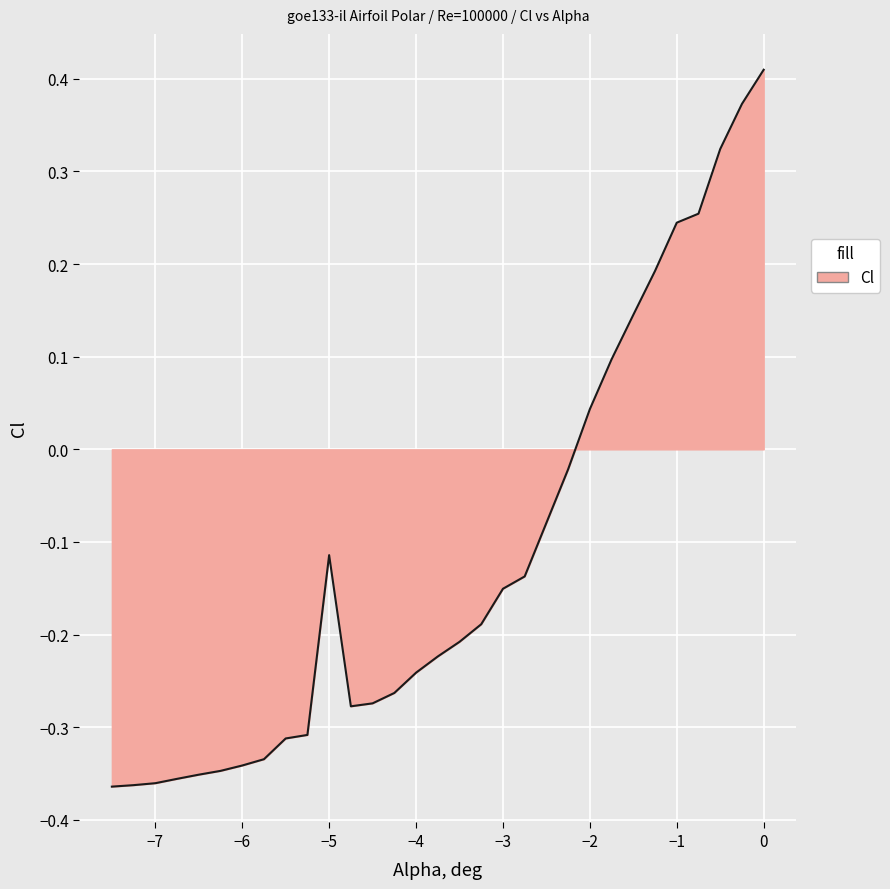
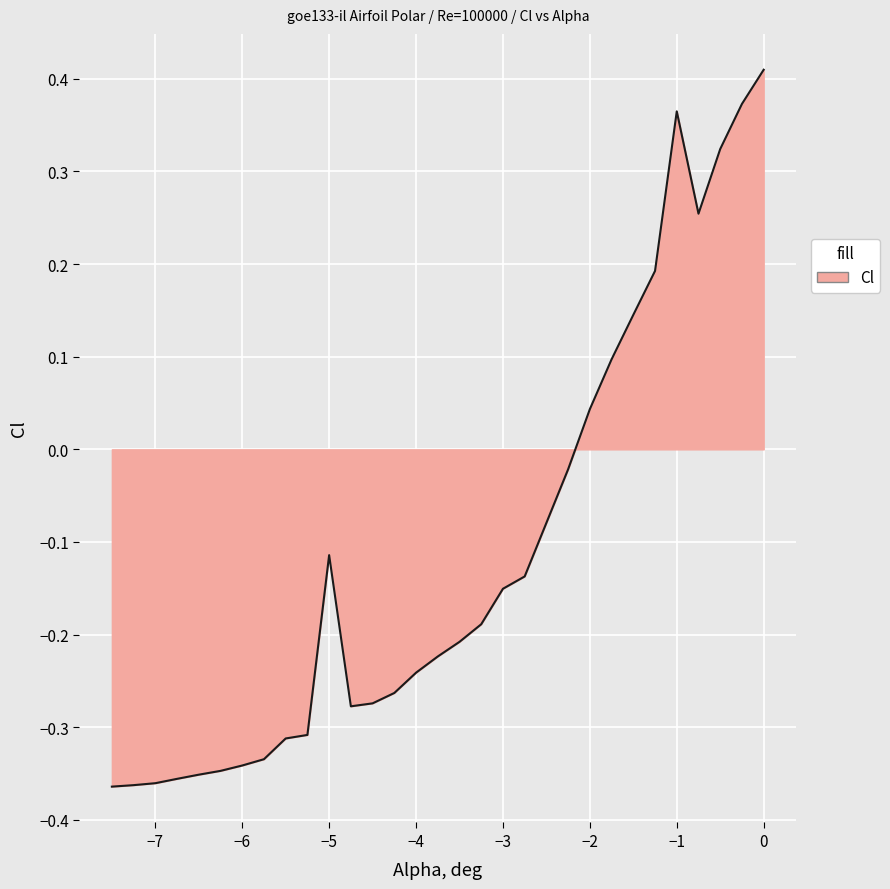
  {
    "Cl": {
-     "−1": 0.24
+     "−1": 0.36
    }
  }
